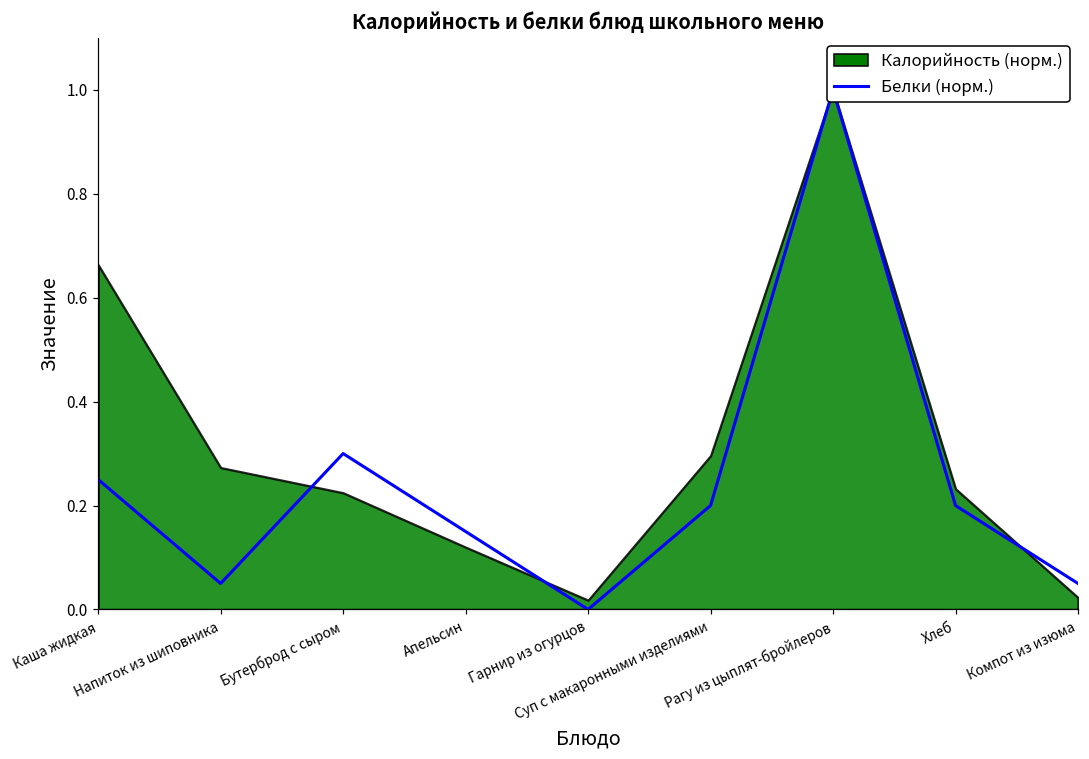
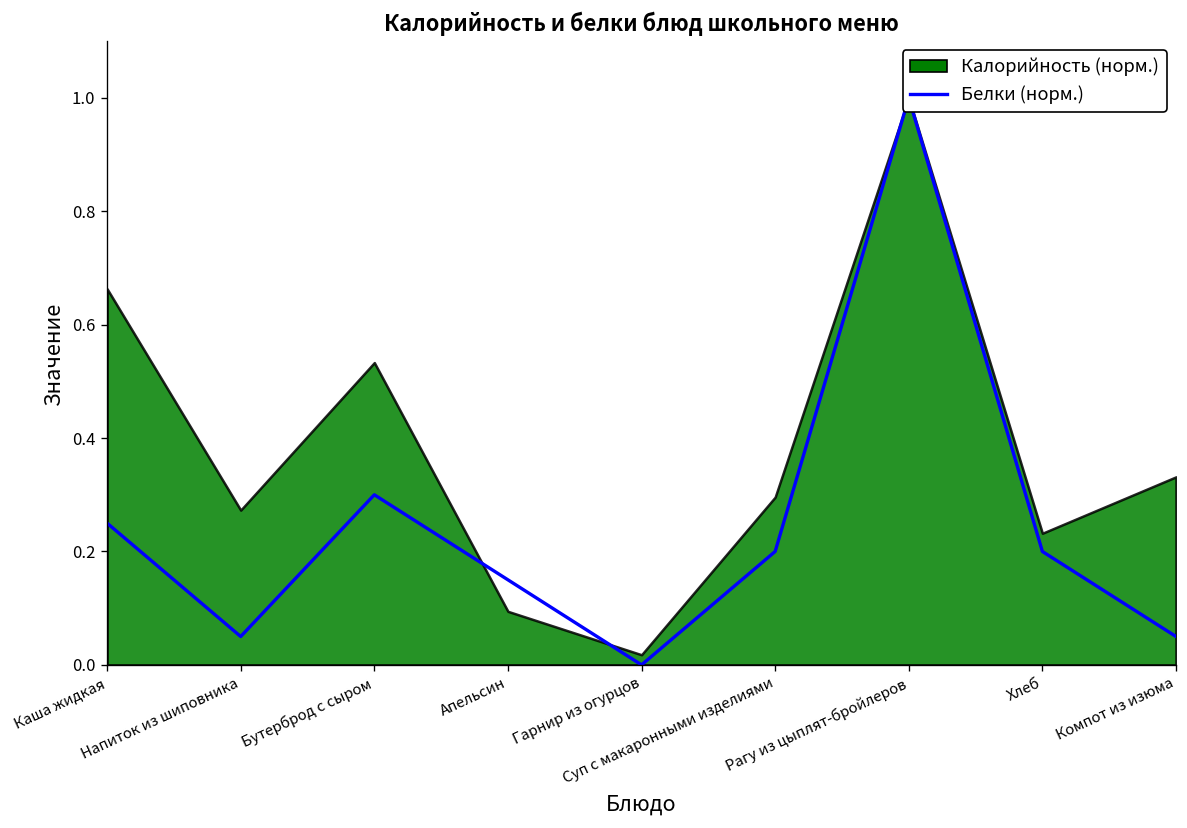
  {
    "Белки (норм.)": {
      "Каша жидкая": 0.25,
      "Напиток из шиповника": 0.05,
      "Бутерброд с сыром": 0.30,
      "Апельсин": 0.15,
      "Гарнир из огурцов": 0.00,
      "Суп с макаронными изделиями": 0.20,
      "Хлеб": 0.20,
      "Компот из изюма": 0.05
    },
    "Калорийность (норм.)": {
      "Каша жидкая": 0.66,
      "Напиток из шиповника": 0.27,
-     "Бутерброд с сыром": 0.22,
-     "Апельсин": 0.12,
+     "Бутерброд с сыром": 0.53,
+     "Апельсин": 0.09,
      "Гарнир из огурцов": 0.02,
      "Суп с макаронными изделиями": 0.30,
      "Хлеб": 0.23,
-     "Компот из изюма": 0.02
+     "Компот из изюма": 0.33
    }
  }
